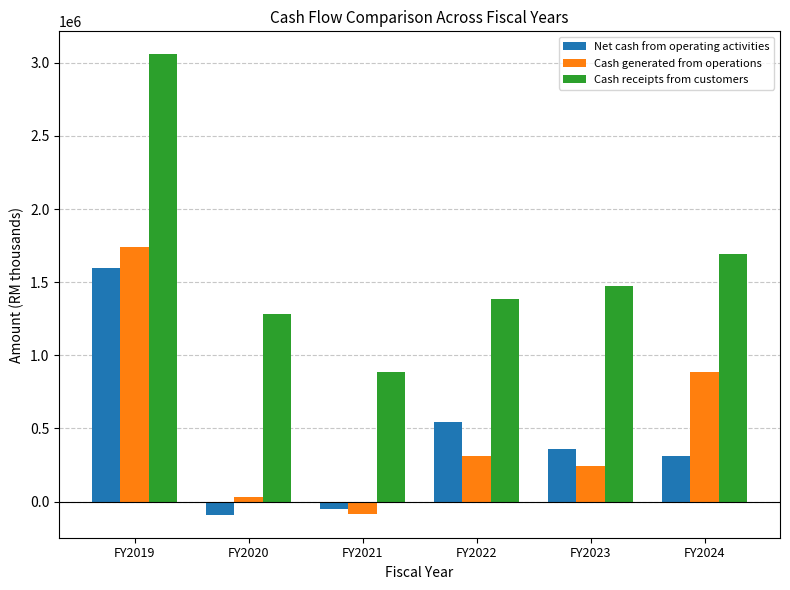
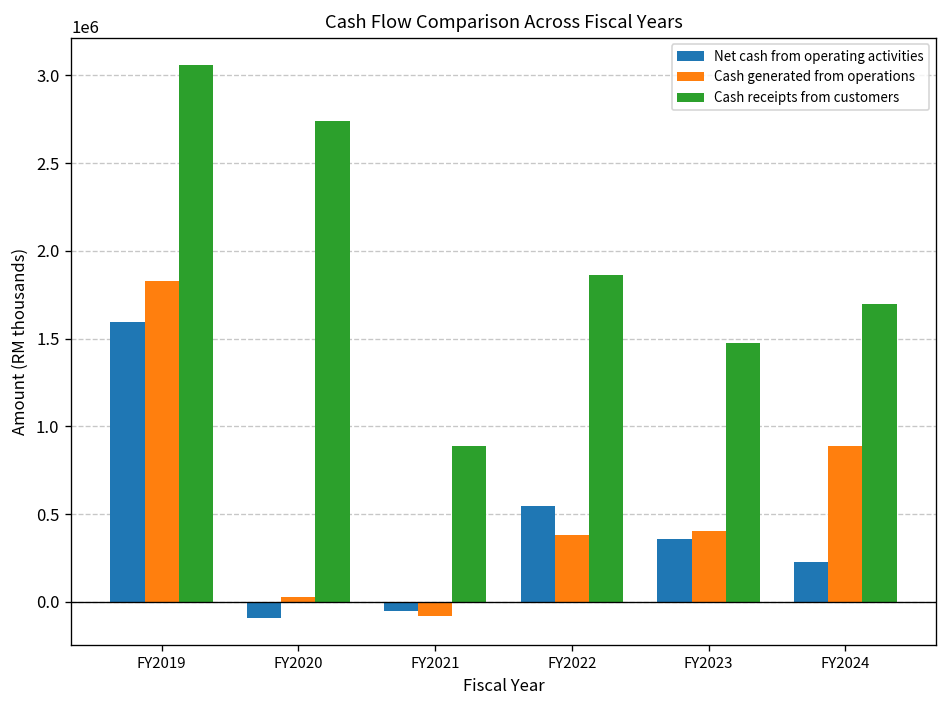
  {
    "Net cash from operating activities": {
      "FY2019": 1590000,
      "FY2020": -90000,
      "FY2021": -50000,
      "FY2022": 550000,
      "FY2023": 360000,
-     "FY2024": 310000
+     "FY2024": 230000
    },
    "Cash generated from operations": {
-     "FY2019": 1740000,
+     "FY2019": 1830000,
      "FY2020": 30000,
      "FY2021": -80000,
-     "FY2022": 310000,
-     "FY2023": 250000,
+     "FY2022": 380000,
+     "FY2023": 400000,
      "FY2024": 890000
    },
    "Cash receipts from customers": {
      "FY2019": 3060000,
-     "FY2020": 1280000,
+     "FY2020": 2740000,
      "FY2021": 890000,
-     "FY2022": 1390000,
+     "FY2022": 1860000,
      "FY2023": 1480000,
      "FY2024": 1700000
    }
  }
